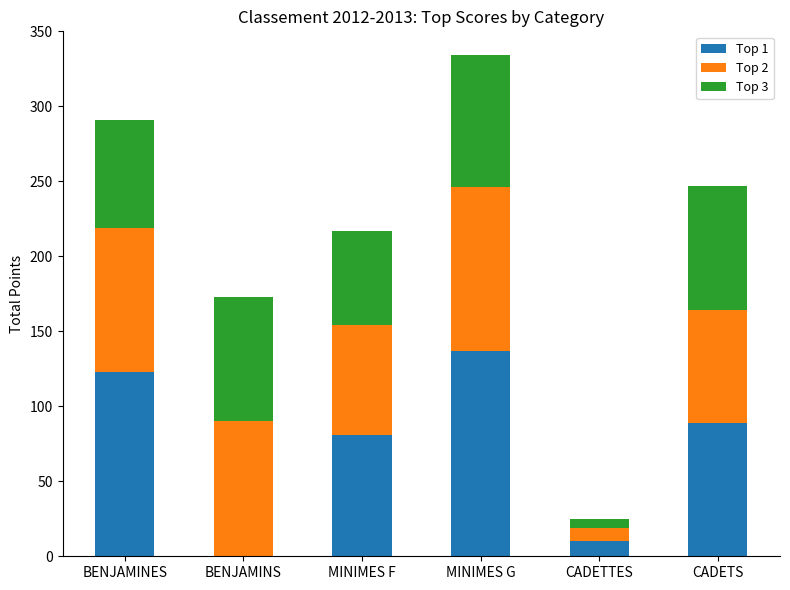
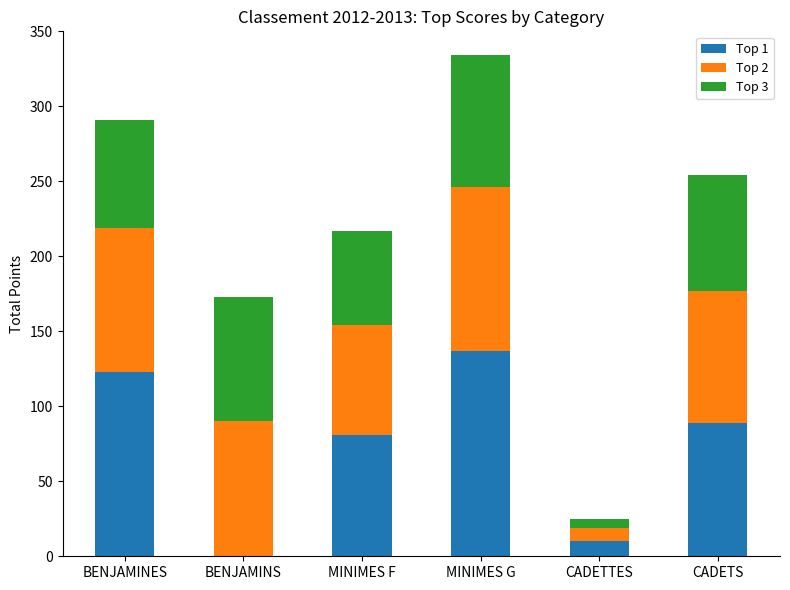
  {
    "Top 1": {
      "BENJAMINES": 123,
      "BENJAMINS": 0,
      "MINIMES F": 81,
      "MINIMES G": 137,
      "CADETTES": 10,
      "CADETS": 89
    },
    "Top 2": {
      "BENJAMINES": 96,
      "BENJAMINS": 90,
      "MINIMES F": 73,
      "MINIMES G": 109,
      "CADETTES": 9,
-     "CADETS": 75
+     "CADETS": 88
    },
    "Top 3": {
      "BENJAMINES": 72,
      "BENJAMINS": 83,
      "MINIMES F": 63,
      "MINIMES G": 88,
      "CADETTES": 6,
-     "CADETS": 83
+     "CADETS": 77
    }
  }
